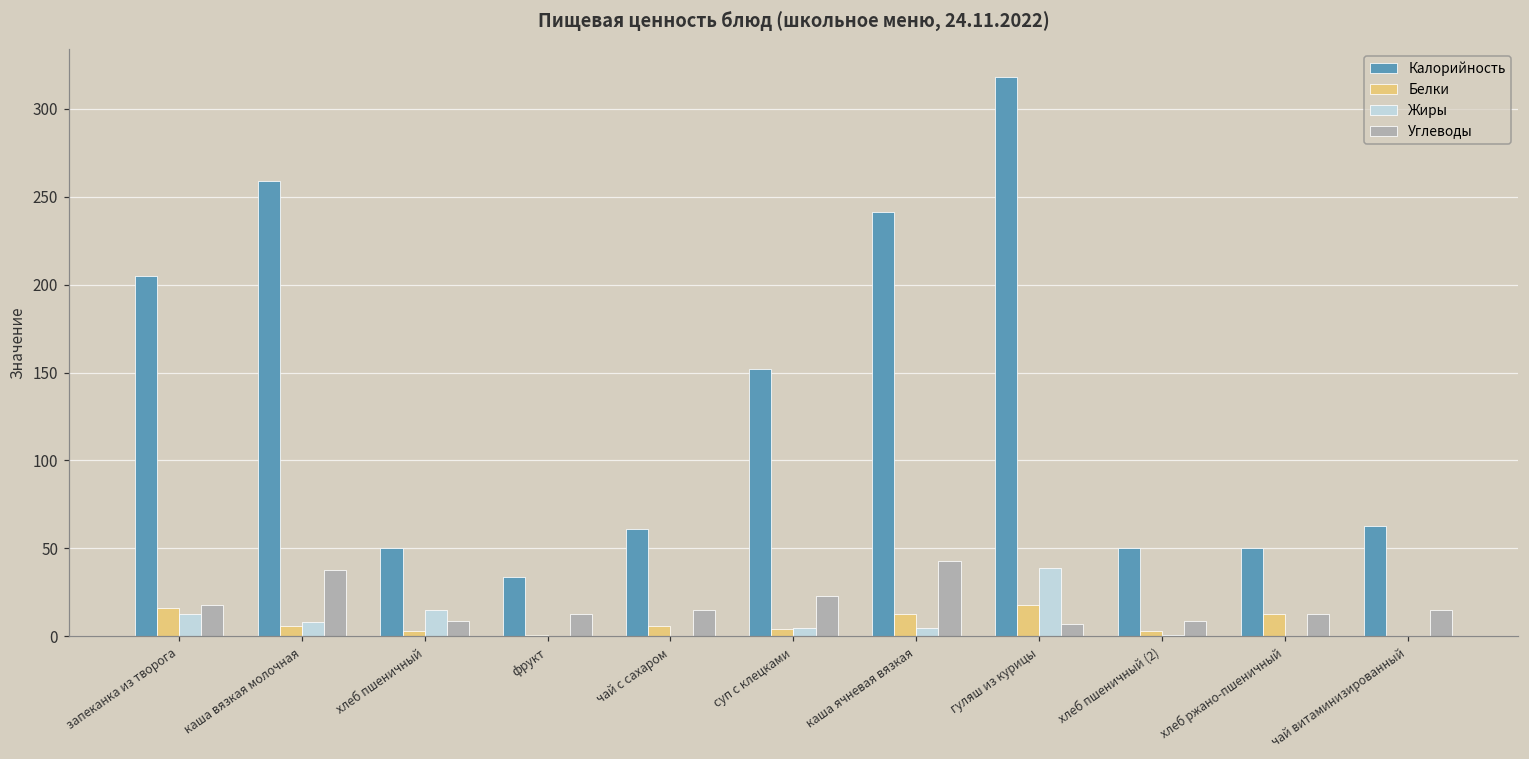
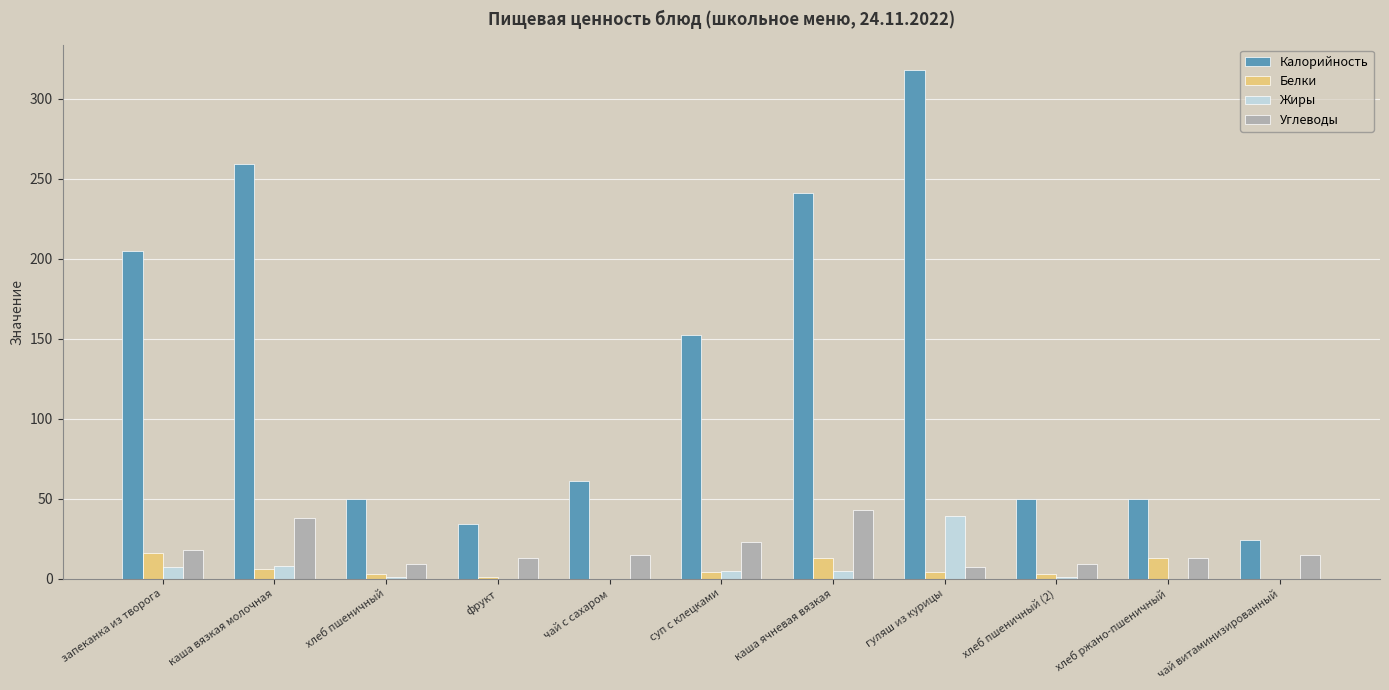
  {
    "Калорийность": {
      "запеканка из творога": 205,
      "каша вязкая молочная": 259,
      "хлеб пшеничный": 50,
      "фрукт": 34,
      "чай с сахаром": 61,
      "суп с клецками": 152,
      "каша ячневая вязкая": 241,
      "гуляш из курицы": 318,
      "хлеб пшеничный (2)": 50,
      "хлеб ржано-пшеничный": 50,
-     "чай витаминизированный": 63
+     "чай витаминизированный": 24
    },
    "Белки": {
      "запеканка из творога": 16,
      "каша вязкая молочная": 6,
      "хлеб пшеничный": 3,
-     "чай с сахаром": 6,
+     "чай с сахаром": 0,
      "суп с клецками": 4,
      "каша ячневая вязкая": 13,
-     "гуляш из курицы": 18,
+     "гуляш из курицы": 4,
      "хлеб пшеничный (2)": 3,
      "хлеб ржано-пшеничный": 13,
      "чай витаминизированный": 0
    },
    "Жиры": {
-     "запеканка из творога": 13,
+     "запеканка из творога": 7,
      "каша вязкая молочная": 8,
-     "хлеб пшеничный": 15,
+     "хлеб пшеничный": 1,
      "фрукт": 0,
      "чай с сахаром": 0,
      "суп с клецками": 5,
      "каша ячневая вязкая": 5,
      "гуляш из курицы": 39,
      "хлеб ржано-пшеничный": 0,
      "чай витаминизированный": 0
    },
    "Углеводы": {
      "запеканка из творога": 18,
      "каша вязкая молочная": 38,
      "хлеб пшеничный": 9,
      "фрукт": 13,
      "чай с сахаром": 15,
      "суп с клецками": 23,
      "каша ячневая вязкая": 43,
      "гуляш из курицы": 7,
      "хлеб пшеничный (2)": 9,
      "хлеб ржано-пшеничный": 13,
      "чай витаминизированный": 15
    }
  }
